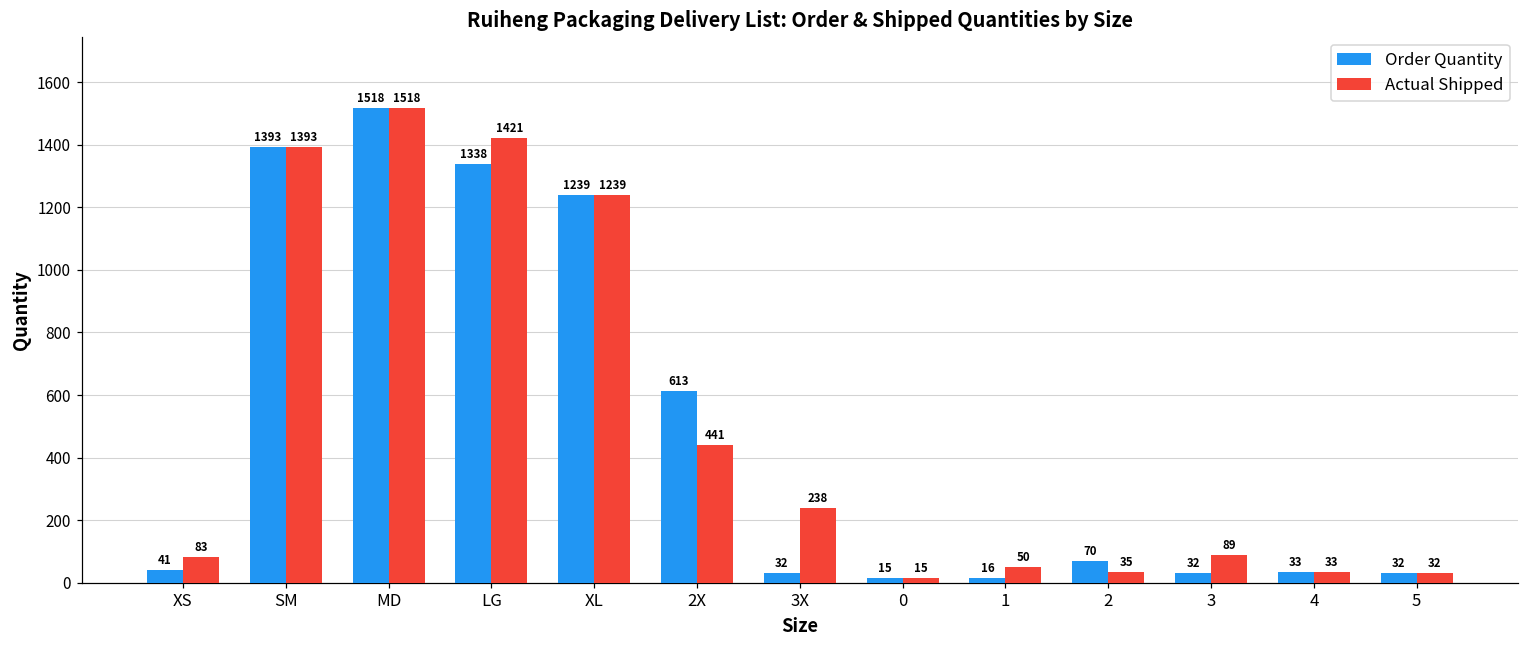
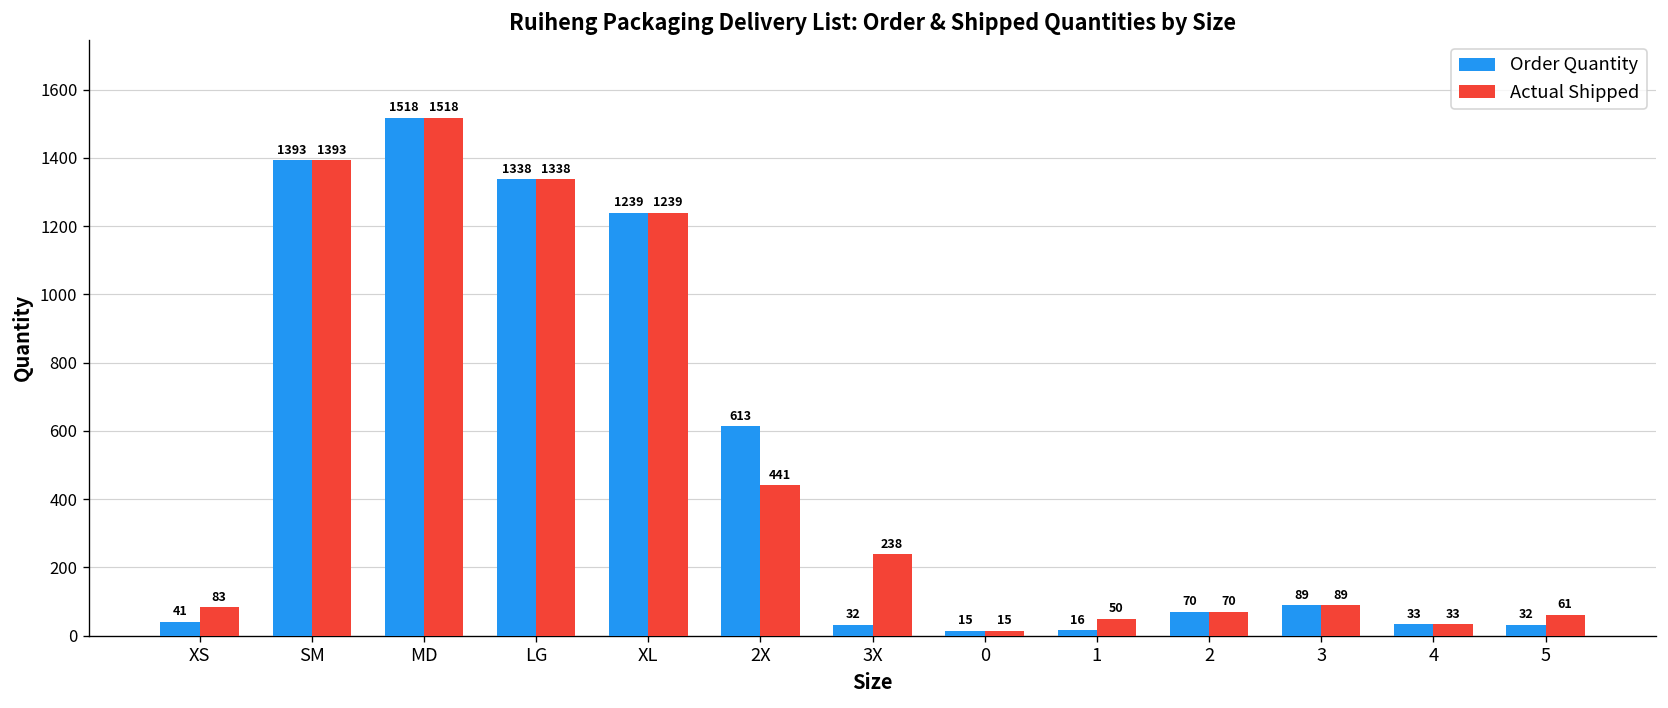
  {
    "Order Quantity": {
      "XS": 41,
      "SM": 1393,
      "MD": 1518,
      "LG": 1338,
      "XL": 1239,
      "2X": 613,
      "3X": 32,
      "0": 15,
      "1": 16,
      "2": 70,
-     "3": 32,
+     "3": 89,
      "4": 33,
      "5": 32
    },
    "Actual Shipped": {
      "XS": 83,
      "SM": 1393,
      "MD": 1518,
-     "LG": 1421,
+     "LG": 1338,
      "XL": 1239,
      "2X": 441,
      "3X": 238,
      "0": 15,
      "1": 50,
-     "2": 35,
+     "2": 70,
      "3": 89,
      "4": 33,
-     "5": 32
+     "5": 61
    }
  }
